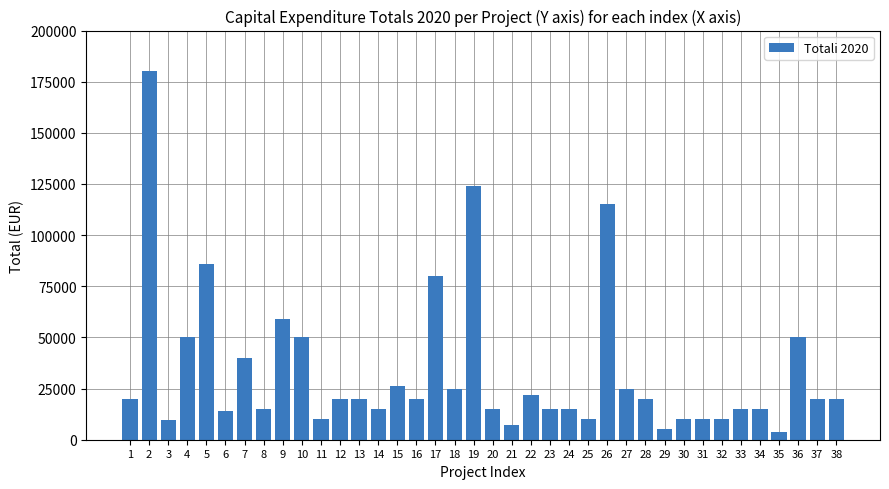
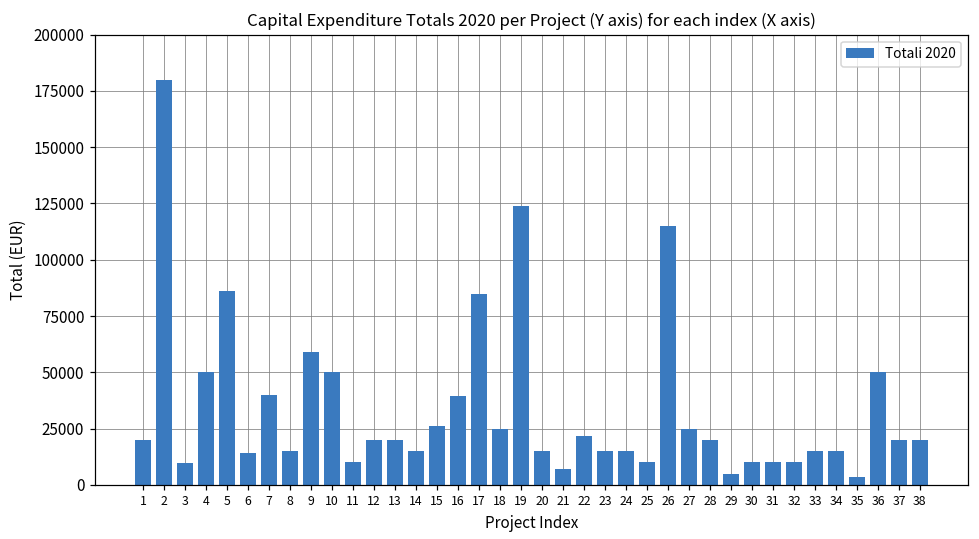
  {
    "1": 20000,
    "2": 180000,
    "3": 10000,
    "4": 50000,
    "5": 86000,
    "6": 14000,
    "7": 40000,
    "8": 15000,
    "9": 59000,
    "10": 50000,
    "11": 10000,
    "12": 20000,
    "13": 20000,
    "14": 15000,
    "15": 26000,
-   "16": 20000,
-   "17": 80000,
+   "16": 39000,
+   "17": 85000,
    "18": 25000,
    "19": 124000,
    "20": 15000,
    "21": 7000,
    "22": 22000,
    "23": 15000,
    "24": 15000,
    "25": 10000,
    "26": 115000,
    "27": 25000,
    "28": 20000,
    "29": 5000,
    "30": 10000,
    "31": 10000,
    "32": 10000,
    "33": 15000,
    "34": 15000,
    "35": 4000,
    "36": 50000,
    "37": 20000,
    "38": 20000
  }
